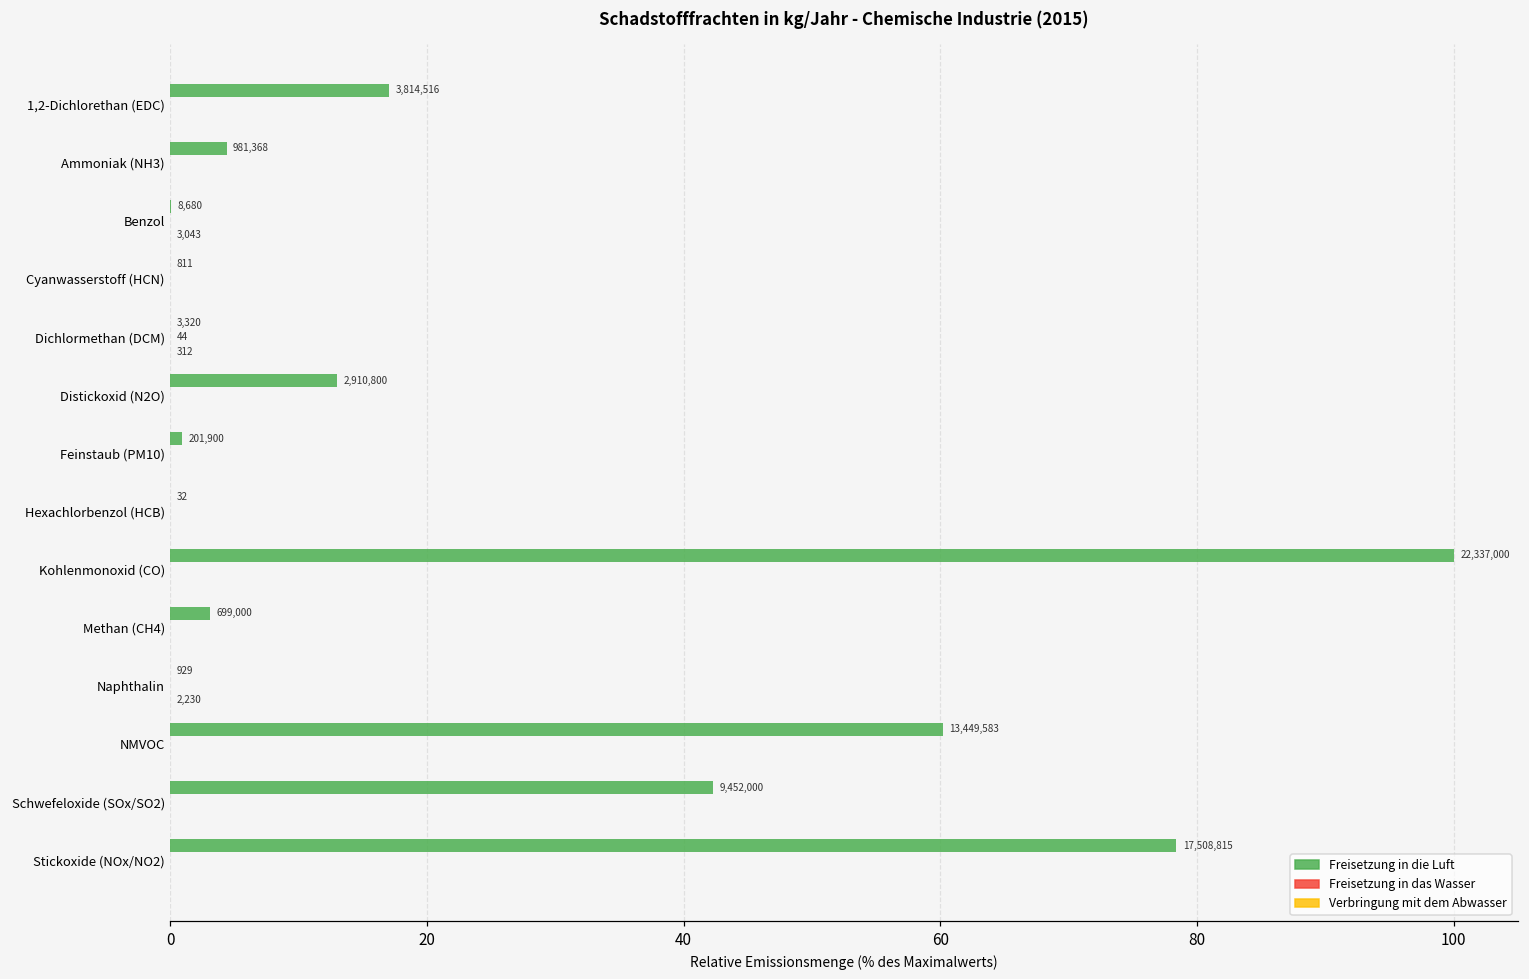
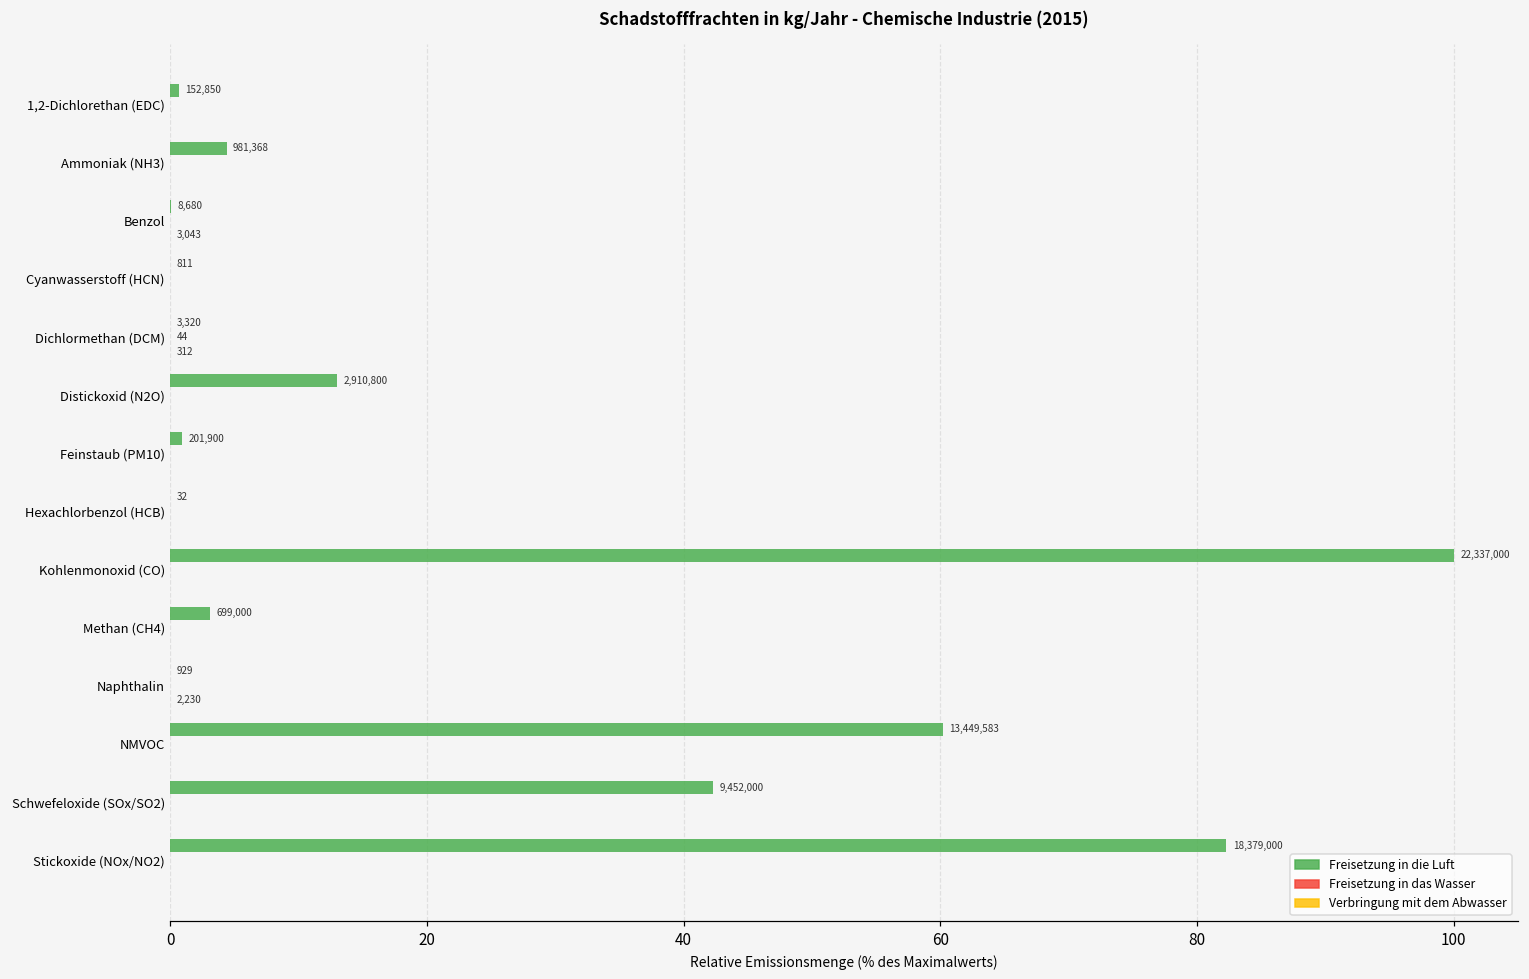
  {
    "Freisetzung in die Luft": {
-     "1,2-Dichlorethan (EDC)": "3,814,516",
-     "Stickoxide (NOx/NO2)": "17,508,815"
+     "1,2-Dichlorethan (EDC)": "152,850",
+     "Stickoxide (NOx/NO2)": "18,379,000"
    },
    "Freisetzung in das Wasser": {
      "1,2-Dichlorethan (EDC)": "0.0",
      "Ammoniak (NH3)": "0.0",
      "Benzol": "0.0",
      "Cyanwasserstoff (HCN)": "0.0",
      "Distickoxid (N2O)": "0.0",
      "Feinstaub (PM10)": "0.0",
      "Hexachlorbenzol (HCB)": "0.0",
      "Kohlenmonoxid (CO)": "0.0",
      "Methan (CH4)": "0.0",
      "Naphthalin": "0.0",
      "NMVOC": "0.0",
      "Schwefeloxide (SOx/SO2)": "0.0",
      "Stickoxide (NOx/NO2)": "0.0"
    },
    "Verbringung mit dem Abwasser": {
      "1,2-Dichlorethan (EDC)": "0.0",
      "Ammoniak (NH3)": "0.0",
      "Cyanwasserstoff (HCN)": "0.0",
      "Distickoxid (N2O)": "0.0",
      "Feinstaub (PM10)": "0.0",
      "Hexachlorbenzol (HCB)": "0.0",
      "Kohlenmonoxid (CO)": "0.0",
      "Methan (CH4)": "0.0",
      "NMVOC": "0.0",
      "Schwefeloxide (SOx/SO2)": "0.0",
      "Stickoxide (NOx/NO2)": "0.0"
    }
  }
